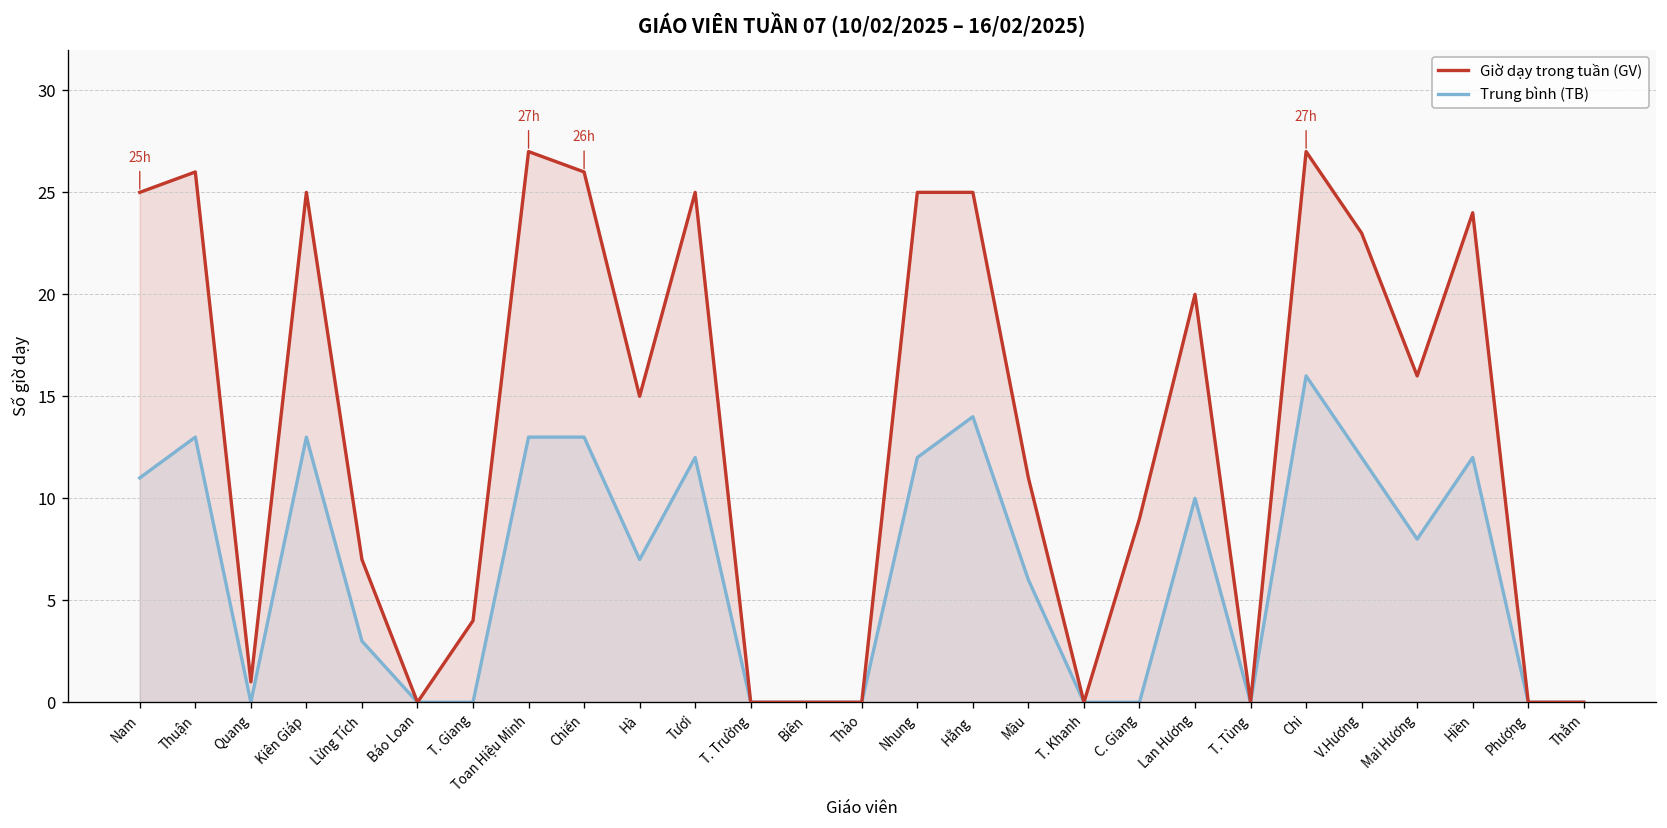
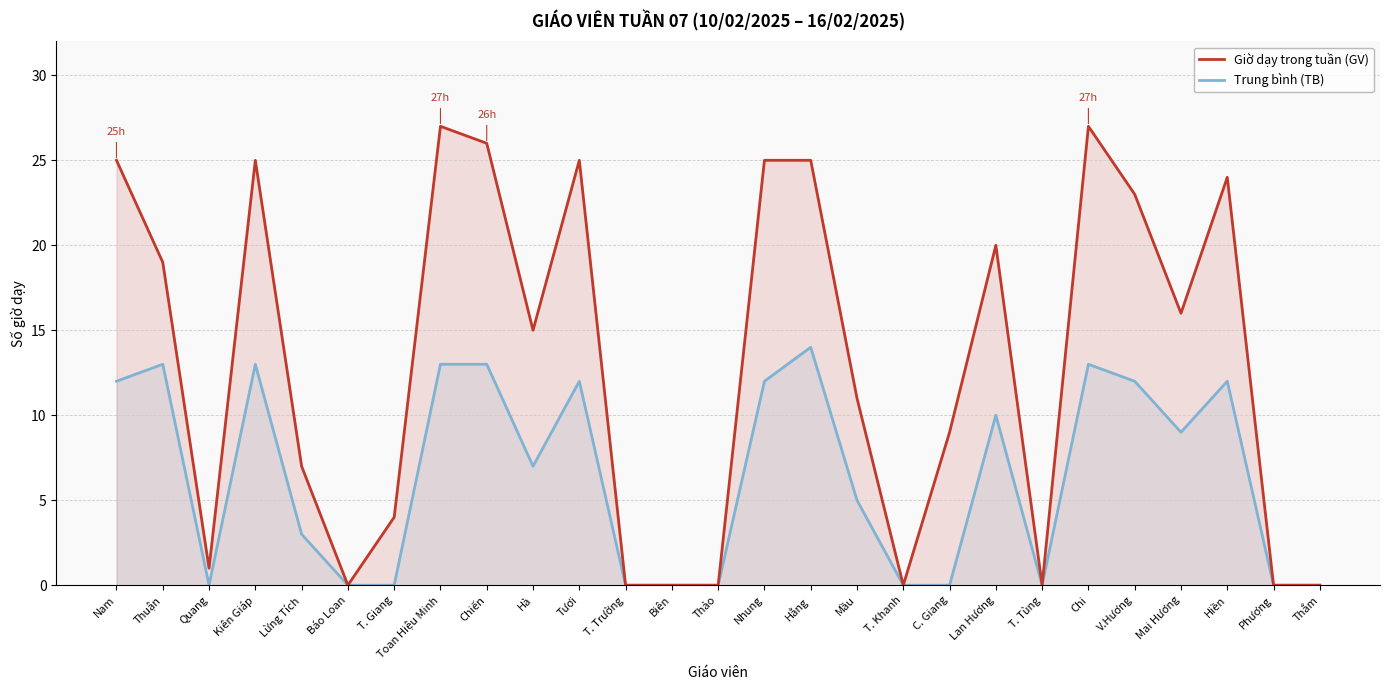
  {
    "Giờ dạy trong tuần (GV)": {
-     "Thuận": 26,
+     "Thuận": 19,
      "Quang": 1,
      "Kiên Giáp": 25,
      "Lừng Tích": 7,
      "T. Giang": 4,
      "Hà": 15,
      "Tươi": 25,
      "Nhung": 25,
      "Hằng": 25,
      "Mầu": 11,
      "C. Giang": 9,
      "Lan Hương": 20,
      "V.Hương": 23,
      "Mai Hương": 16,
      "Hiền": 24
    },
    "Trung bình (TB)": {
-     "Nam": 11,
+     "Nam": 12,
      "Thuận": 13,
      "Quang": 0,
      "Kiên Giáp": 13,
      "Lừng Tích": 3,
      "T. Giang": 0,
      "Toan Hiệu Minh": 13,
      "Chiến": 13,
      "Hà": 7,
      "Tươi": 12,
      "Nhung": 12,
      "Hằng": 14,
-     "Mầu": 6,
+     "Mầu": 5,
      "C. Giang": 0,
      "Lan Hương": 10,
-     "Chi": 16,
+     "Chi": 13,
      "V.Hương": 12,
-     "Mai Hương": 8,
+     "Mai Hương": 9,
      "Hiền": 12
    }
  }
